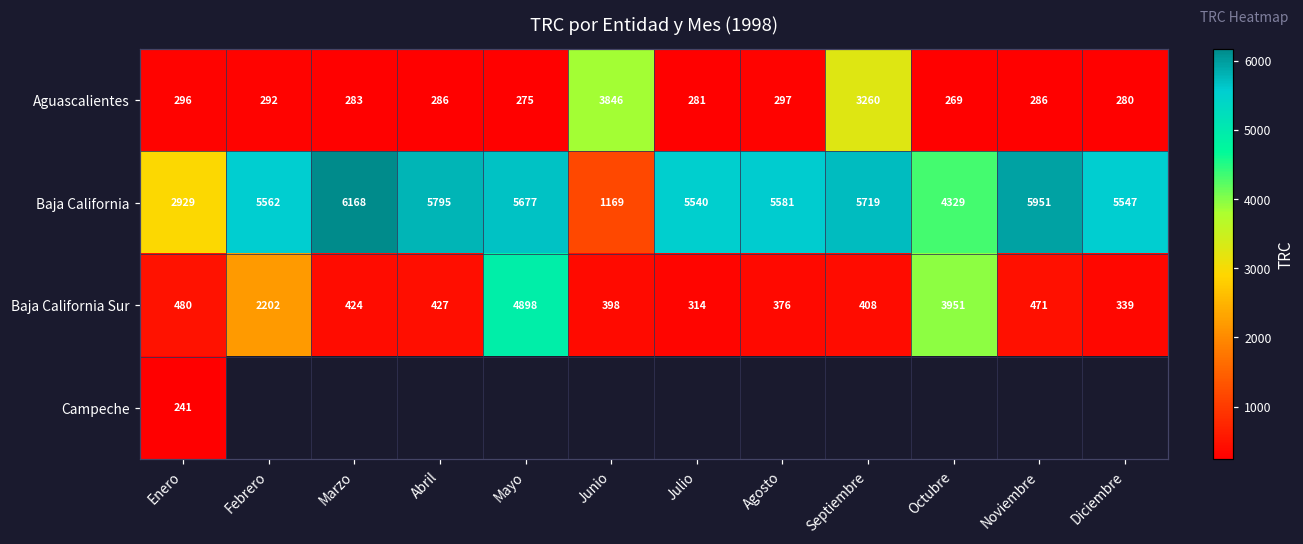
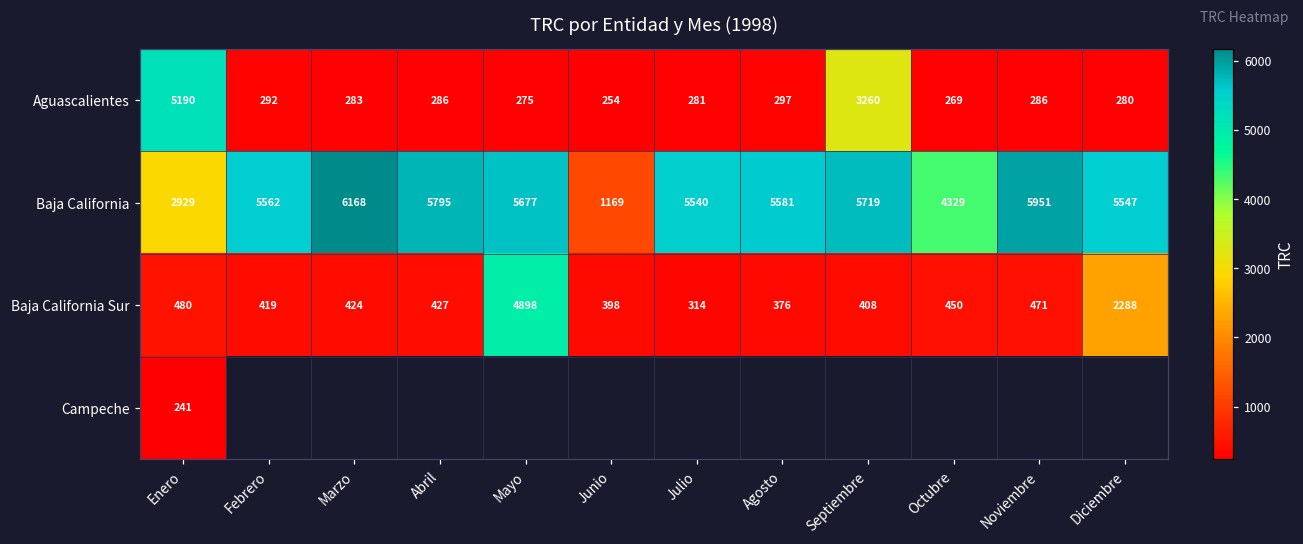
  {
    "Aguascalientes": {
-     "Enero": 296,
+     "Enero": 5190,
      "Febrero": 292,
      "Marzo": 283,
      "Abril": 286,
      "Mayo": 275,
-     "Junio": 3846,
+     "Junio": 254,
      "Julio": 281,
      "Agosto": 297,
      "Septiembre": 3260,
      "Octubre": 269,
      "Noviembre": 286,
      "Diciembre": 280
    },
    "Baja California": {
      "Enero": 2929,
      "Febrero": 5562,
      "Marzo": 6168,
      "Abril": 5795,
      "Mayo": 5677,
      "Junio": 1169,
      "Julio": 5540,
      "Agosto": 5581,
      "Septiembre": 5719,
      "Octubre": 4329,
      "Noviembre": 5951,
      "Diciembre": 5547
    },
    "Baja California Sur": {
      "Enero": 480,
-     "Febrero": 2202,
+     "Febrero": 419,
      "Marzo": 424,
      "Abril": 427,
      "Mayo": 4898,
      "Junio": 398,
      "Julio": 314,
      "Agosto": 376,
      "Septiembre": 408,
-     "Octubre": 3951,
+     "Octubre": 450,
      "Noviembre": 471,
-     "Diciembre": 339
+     "Diciembre": 2288
    },
    "Campeche": {
      "Enero": 241
    }
  }
